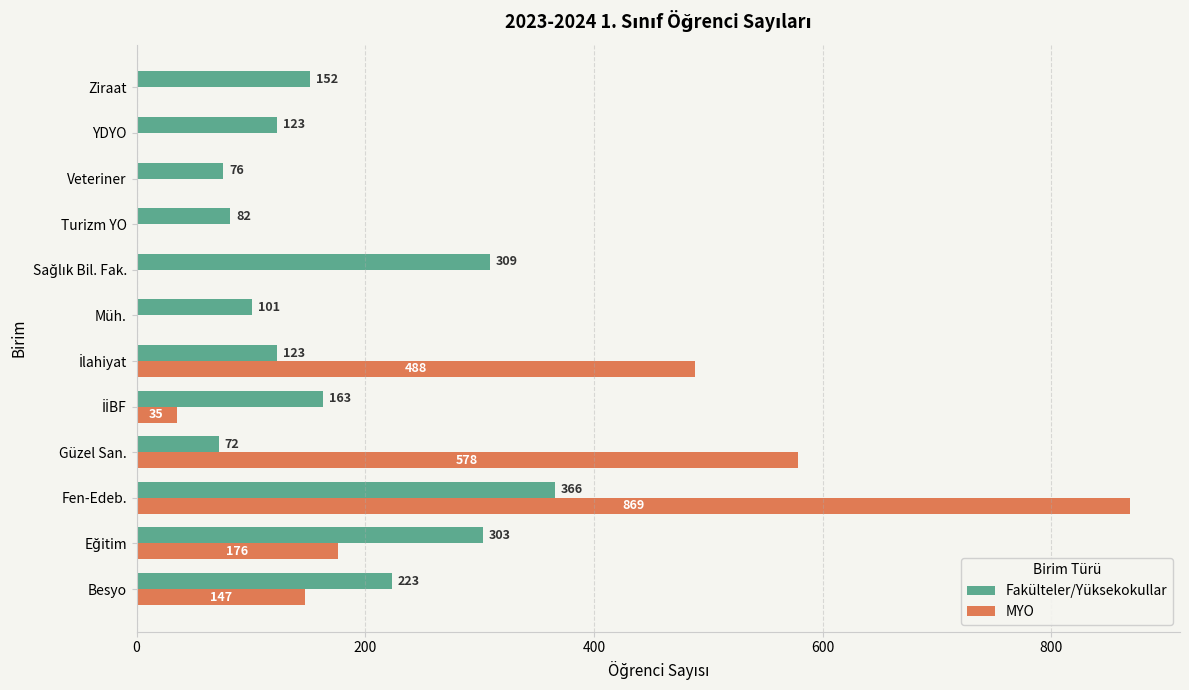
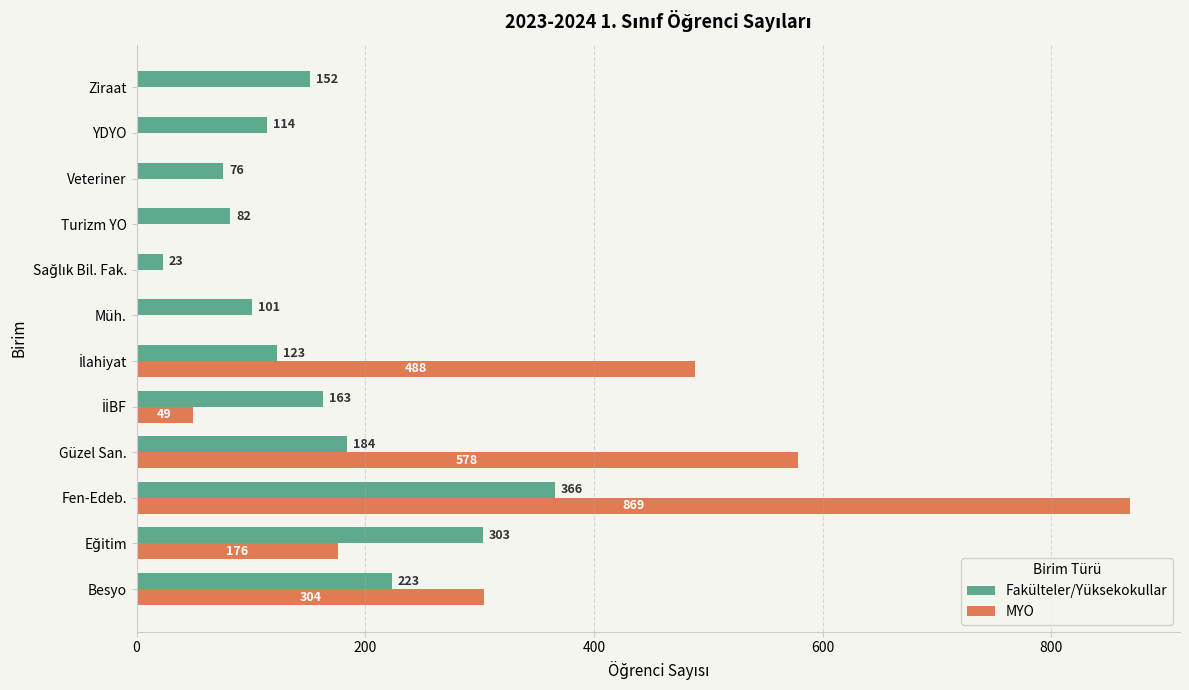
  {
    "Fakülteler/Yüksekokullar": {
      "Ziraat": 152,
-     "YDYO": 123,
+     "YDYO": 114,
      "Veteriner": 76,
      "Turizm YO": 82,
-     "Sağlık Bil. Fak.": 309,
+     "Sağlık Bil. Fak.": 23,
      "Müh.": 101,
      "İlahiyat": 123,
      "İİBF": 163,
-     "Güzel San.": 72,
+     "Güzel San.": 184,
      "Fen-Edeb.": 366,
      "Eğitim": 303,
      "Besyo": 223
    },
    "MYO": {
      "İlahiyat": 488,
-     "İİBF": 35,
+     "İİBF": 49,
      "Güzel San.": 578,
      "Fen-Edeb.": 869,
      "Eğitim": 176,
-     "Besyo": 147
+     "Besyo": 304
    }
  }
